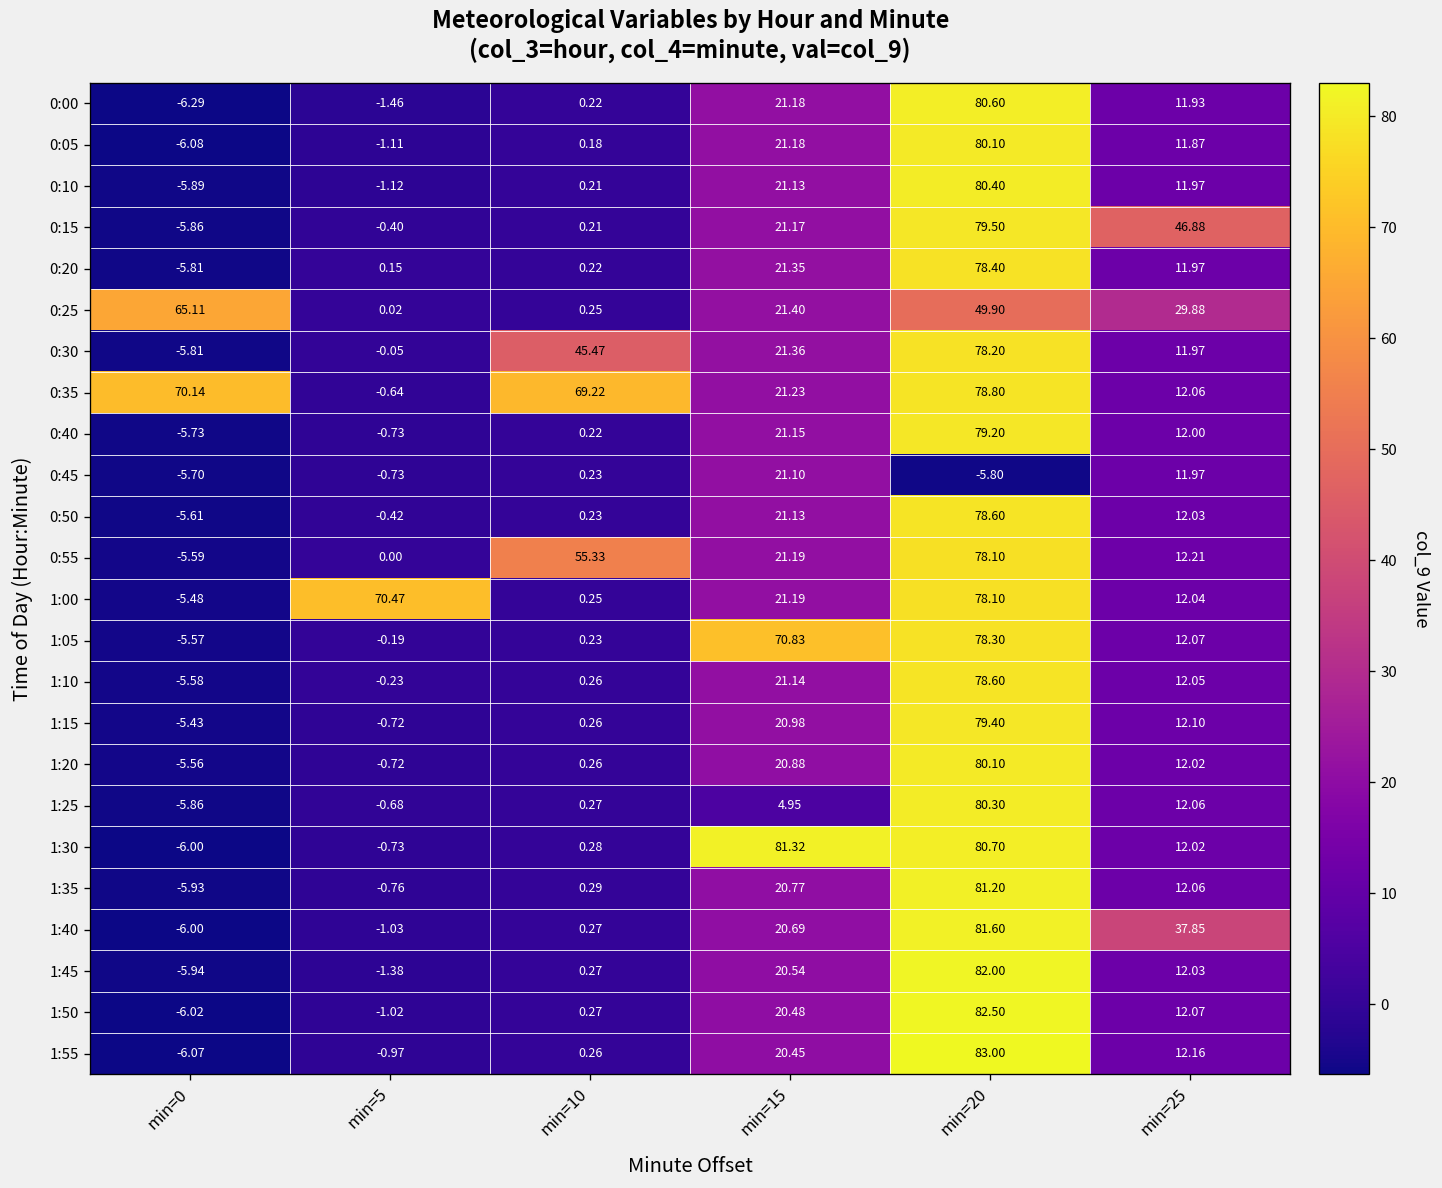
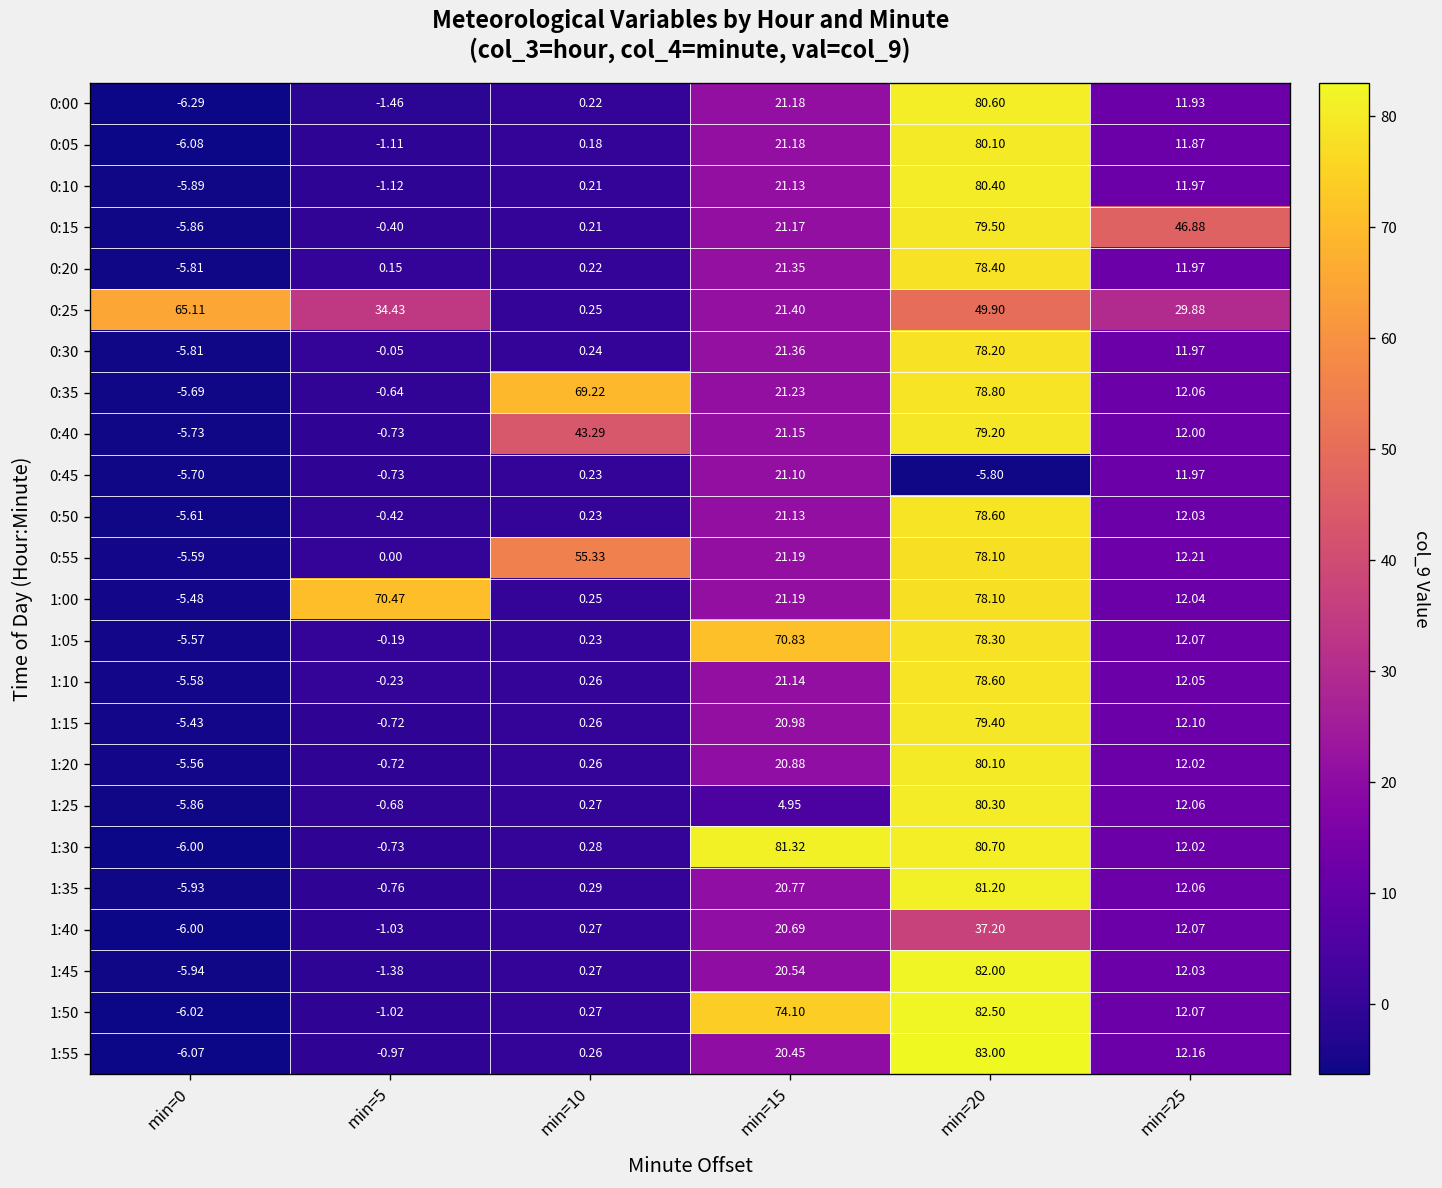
  {
    "0:00": {
      "min=0": -6.29,
      "min=5": -1.46,
      "min=10": 0.22,
      "min=15": 21.18,
      "min=20": 80.60,
      "min=25": 11.93
    },
    "0:05": {
      "min=0": -6.08,
      "min=5": -1.11,
      "min=10": 0.18,
      "min=15": 21.18,
      "min=20": 80.10,
      "min=25": 11.87
    },
    "0:10": {
      "min=0": -5.89,
      "min=5": -1.12,
      "min=10": 0.21,
      "min=15": 21.13,
      "min=20": 80.40,
      "min=25": 11.97
    },
    "0:15": {
      "min=0": -5.86,
      "min=5": -0.40,
      "min=10": 0.21,
      "min=15": 21.17,
      "min=20": 79.50,
      "min=25": 46.88
    },
    "0:20": {
      "min=0": -5.81,
      "min=5": 0.15,
      "min=10": 0.22,
      "min=15": 21.35,
      "min=20": 78.40,
      "min=25": 11.97
    },
    "0:25": {
      "min=0": 65.11,
-     "min=5": 0.02,
+     "min=5": 34.43,
      "min=10": 0.25,
      "min=15": 21.40,
      "min=20": 49.90,
      "min=25": 29.88
    },
    "0:30": {
      "min=0": -5.81,
      "min=5": -0.05,
-     "min=10": 45.47,
+     "min=10": 0.24,
      "min=15": 21.36,
      "min=20": 78.20,
      "min=25": 11.97
    },
    "0:35": {
-     "min=0": 70.14,
+     "min=0": -5.69,
      "min=5": -0.64,
      "min=10": 69.22,
      "min=15": 21.23,
      "min=20": 78.80,
      "min=25": 12.06
    },
    "0:40": {
      "min=0": -5.73,
      "min=5": -0.73,
-     "min=10": 0.22,
+     "min=10": 43.29,
      "min=15": 21.15,
      "min=20": 79.20,
      "min=25": 12.00
    },
    "0:45": {
      "min=0": -5.70,
      "min=5": -0.73,
      "min=10": 0.23,
      "min=15": 21.10,
      "min=20": -5.80,
      "min=25": 11.97
    },
    "0:50": {
      "min=0": -5.61,
      "min=5": -0.42,
      "min=10": 0.23,
      "min=15": 21.13,
      "min=20": 78.60,
      "min=25": 12.03
    },
    "0:55": {
      "min=0": -5.59,
      "min=5": 0.00,
      "min=10": 55.33,
      "min=15": 21.19,
      "min=20": 78.10,
      "min=25": 12.21
    },
    "1:00": {
      "min=0": -5.48,
      "min=5": 70.47,
      "min=10": 0.25,
      "min=15": 21.19,
      "min=20": 78.10,
      "min=25": 12.04
    },
    "1:05": {
      "min=0": -5.57,
      "min=5": -0.19,
      "min=10": 0.23,
      "min=15": 70.83,
      "min=20": 78.30,
      "min=25": 12.07
    },
    "1:10": {
      "min=0": -5.58,
      "min=5": -0.23,
      "min=10": 0.26,
      "min=15": 21.14,
      "min=20": 78.60,
      "min=25": 12.05
    },
    "1:15": {
      "min=0": -5.43,
      "min=5": -0.72,
      "min=10": 0.26,
      "min=15": 20.98,
      "min=20": 79.40,
      "min=25": 12.10
    },
    "1:20": {
      "min=0": -5.56,
      "min=5": -0.72,
      "min=10": 0.26,
      "min=15": 20.88,
      "min=20": 80.10,
      "min=25": 12.02
    },
    "1:25": {
      "min=0": -5.86,
      "min=5": -0.68,
      "min=10": 0.27,
      "min=15": 4.95,
      "min=20": 80.30,
      "min=25": 12.06
    },
    "1:30": {
      "min=0": -6.00,
      "min=5": -0.73,
      "min=10": 0.28,
      "min=15": 81.32,
      "min=20": 80.70,
      "min=25": 12.02
    },
    "1:35": {
      "min=0": -5.93,
      "min=5": -0.76,
      "min=10": 0.29,
      "min=15": 20.77,
      "min=20": 81.20,
      "min=25": 12.06
    },
    "1:40": {
      "min=0": -6.00,
      "min=5": -1.03,
      "min=10": 0.27,
      "min=15": 20.69,
-     "min=20": 81.60,
-     "min=25": 37.85
+     "min=20": 37.20,
+     "min=25": 12.07
    },
    "1:45": {
      "min=0": -5.94,
      "min=5": -1.38,
      "min=10": 0.27,
      "min=15": 20.54,
      "min=20": 82.00,
      "min=25": 12.03
    },
    "1:50": {
      "min=0": -6.02,
      "min=5": -1.02,
      "min=10": 0.27,
-     "min=15": 20.48,
+     "min=15": 74.10,
      "min=20": 82.50,
      "min=25": 12.07
    },
    "1:55": {
      "min=0": -6.07,
      "min=5": -0.97,
      "min=10": 0.26,
      "min=15": 20.45,
      "min=20": 83.00,
      "min=25": 12.16
    }
  }
